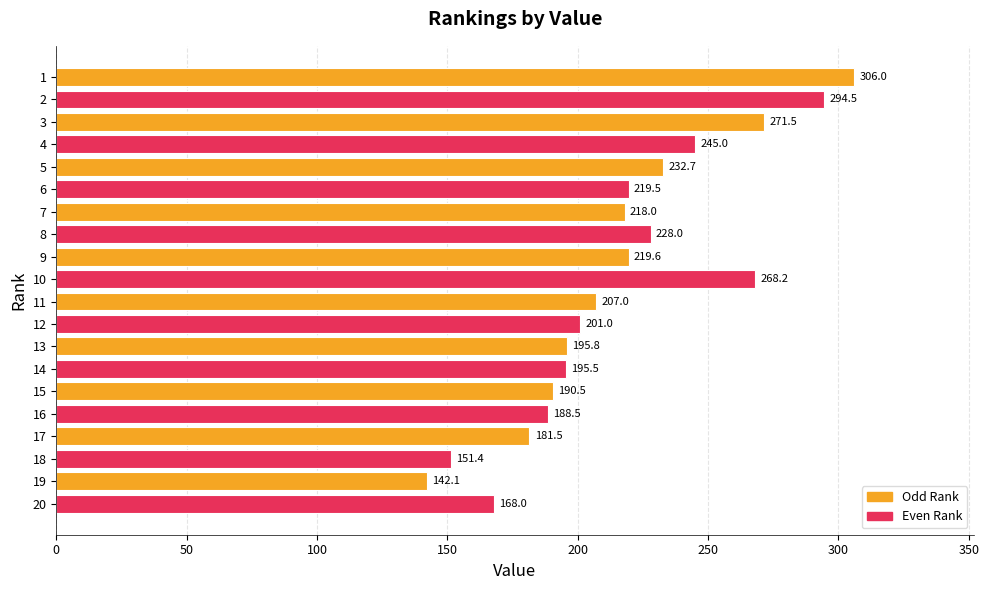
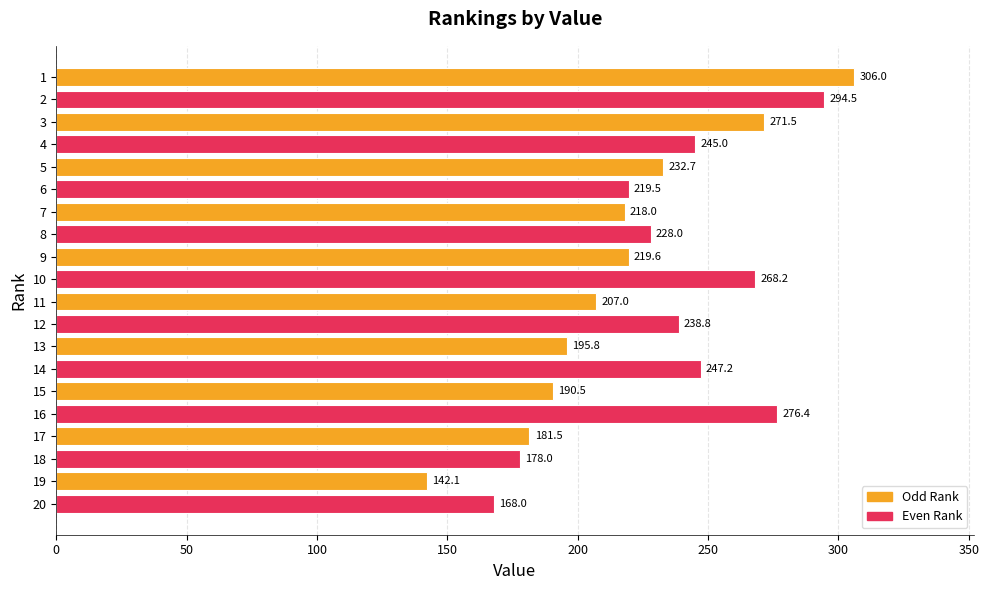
  {
    "1": 306.0,
    "2": 294.5,
    "3": 271.5,
    "4": 245.0,
    "5": 232.7,
    "6": 219.5,
    "7": 218.0,
    "8": 228.0,
    "9": 219.6,
    "10": 268.2,
    "11": 207.0,
-   "12": 201.0,
+   "12": 238.8,
    "13": 195.8,
-   "14": 195.5,
+   "14": 247.2,
    "15": 190.5,
-   "16": 188.5,
+   "16": 276.4,
    "17": 181.5,
-   "18": 151.4,
+   "18": 178.0,
    "19": 142.1,
    "20": 168.0
  }
